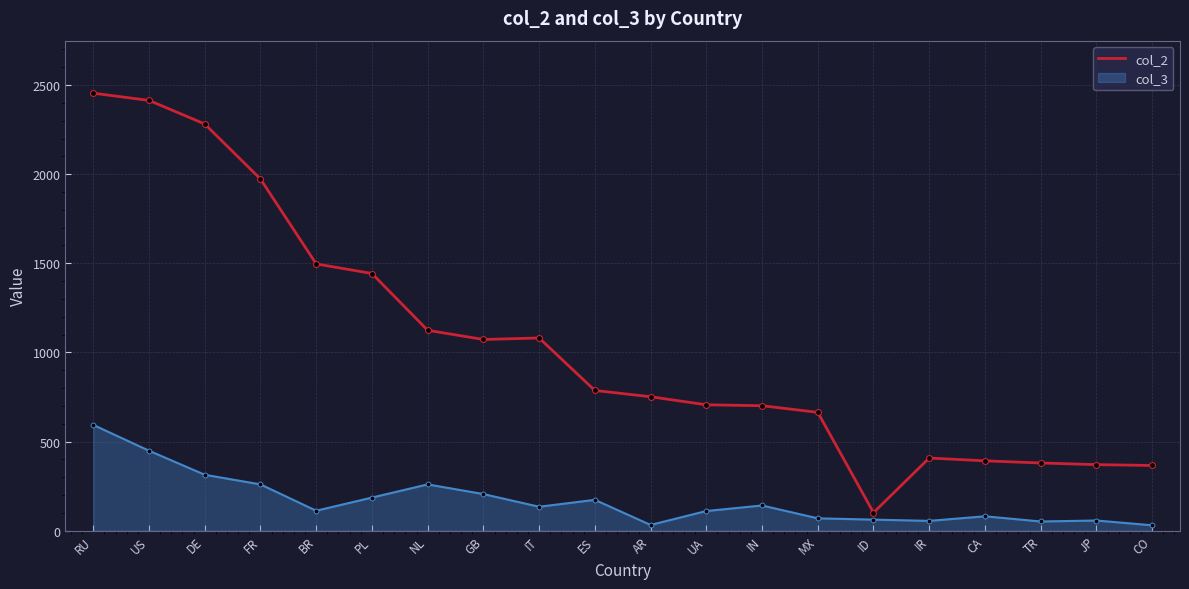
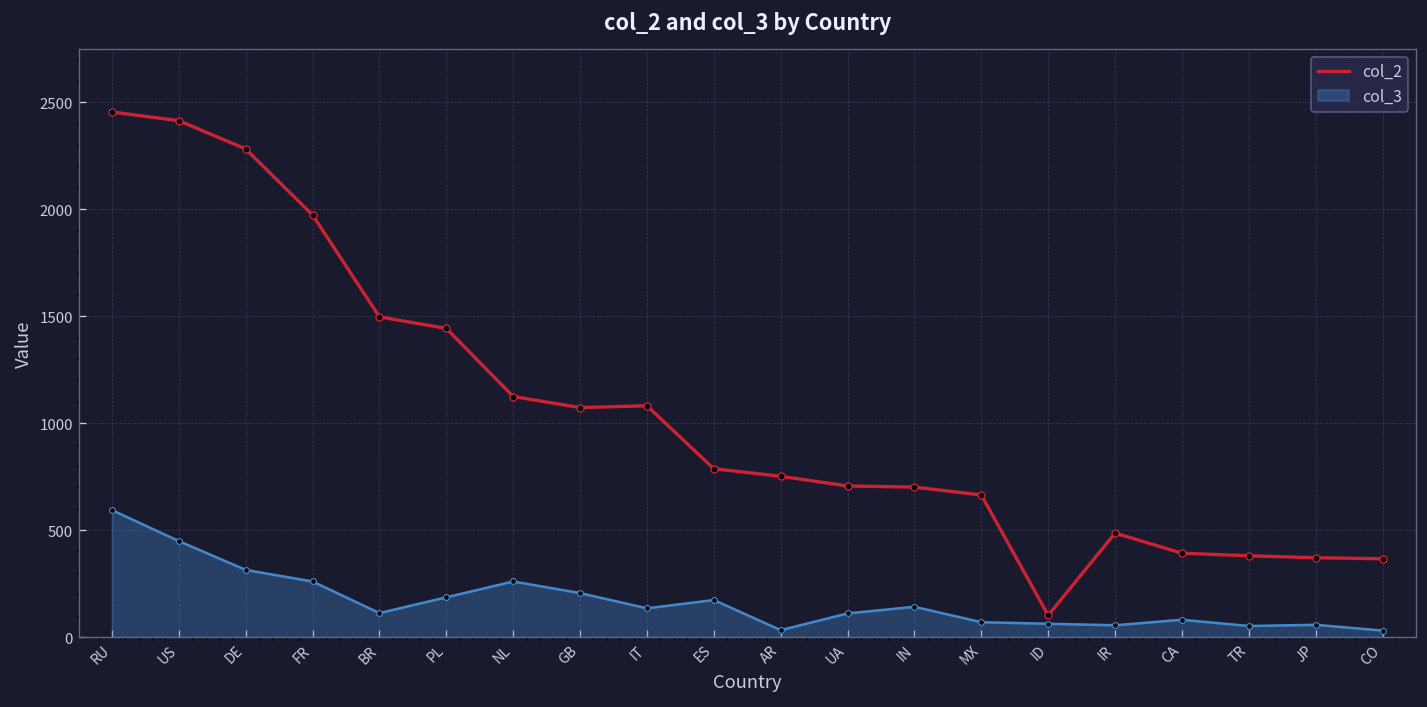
  {
    "col_2": {
      "RU": 2450,
      "US": 2410,
      "DE": 2280,
      "FR": 1970,
      "BR": 1500,
      "PL": 1440,
      "NL": 1120,
      "GB": 1070,
      "IT": 1080,
      "ES": 790,
      "AR": 750,
      "UA": 710,
      "IN": 700,
      "MX": 660,
      "ID": 100,
-     "IR": 410,
+     "IR": 490,
      "CA": 390,
      "TR": 380,
      "JP": 370,
      "CO": 370
    },
    "col_3": {
      "RU": 590,
      "US": 450,
      "DE": 310,
      "FR": 260,
      "BR": 110,
      "PL": 190,
      "NL": 260,
      "GB": 210,
      "IT": 130,
      "ES": 170,
      "AR": 30,
      "UA": 110,
      "IN": 140,
      "MX": 70,
      "ID": 60,
      "IR": 60,
      "CA": 80,
      "TR": 50,
      "JP": 60,
      "CO": 30
    }
  }
